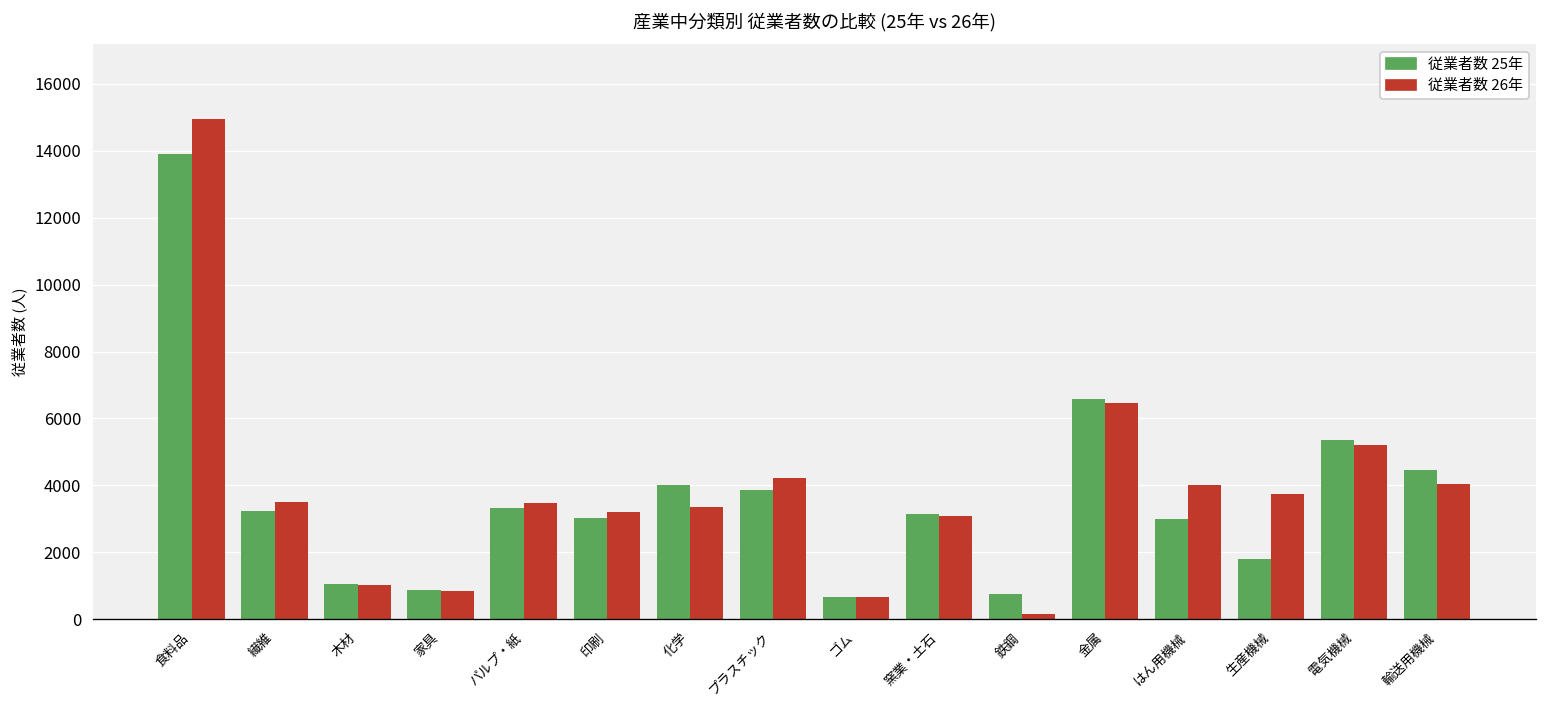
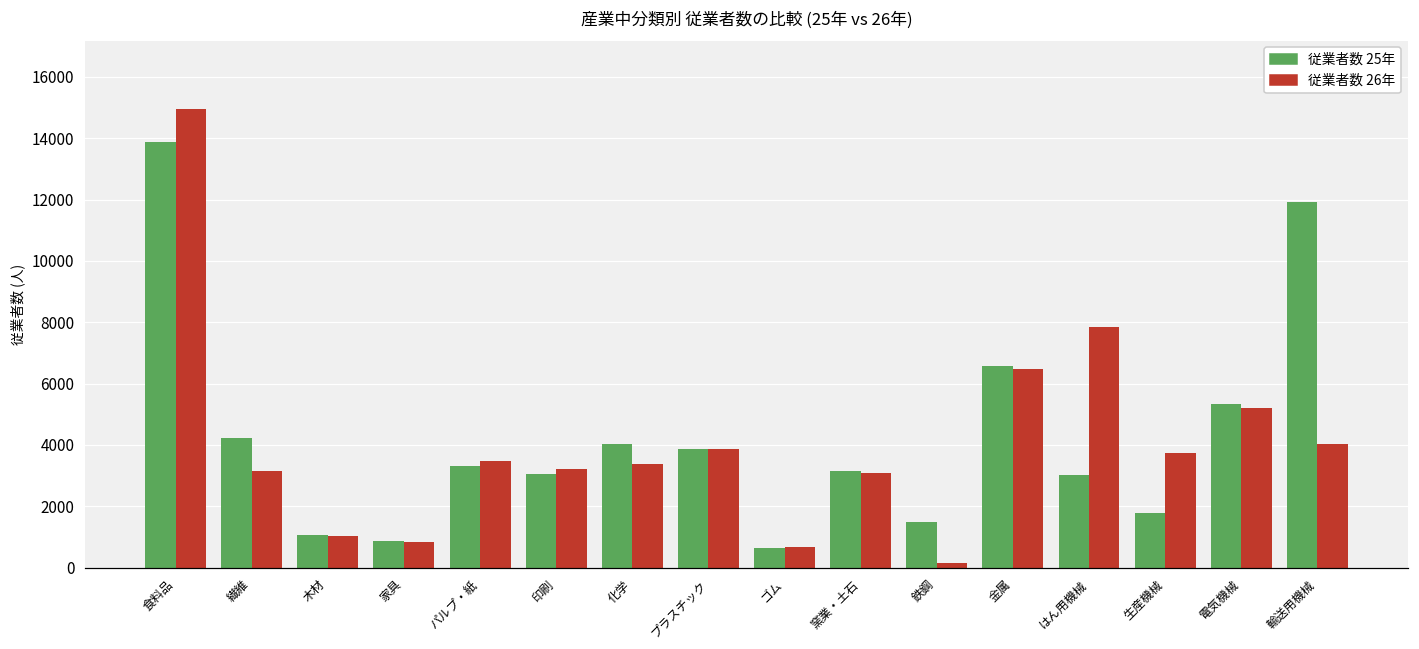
  {
    "従業者数 25年": {
      "食料品": 13900,
-     "繊維": 3200,
+     "繊維": 4200,
      "木材": 1100,
      "家具": 900,
      "パルプ・紙": 3300,
      "印刷": 3000,
      "化学": 4000,
      "プラスチック": 3900,
      "ゴム": 700,
      "窯業・土石": 3200,
-     "鉄鋼": 700,
+     "鉄鋼": 1500,
      "金属": 6600,
      "はん用機械": 3000,
      "生産機械": 1800,
      "電気機械": 5300,
-     "輸送用機械": 4400
+     "輸送用機械": 11900
    },
    "従業者数 26年": {
      "食料品": 14900,
-     "繊維": 3500,
+     "繊維": 3200,
      "木材": 1000,
      "家具": 800,
      "パルプ・紙": 3500,
      "印刷": 3200,
      "化学": 3400,
-     "プラスチック": 4200,
+     "プラスチック": 3900,
      "ゴム": 700,
      "窯業・土石": 3100,
      "鉄鋼": 200,
      "金属": 6500,
-     "はん用機械": 4000,
+     "はん用機械": 7800,
      "生産機械": 3800,
      "電気機械": 5200,
      "輸送用機械": 4000
    }
  }
